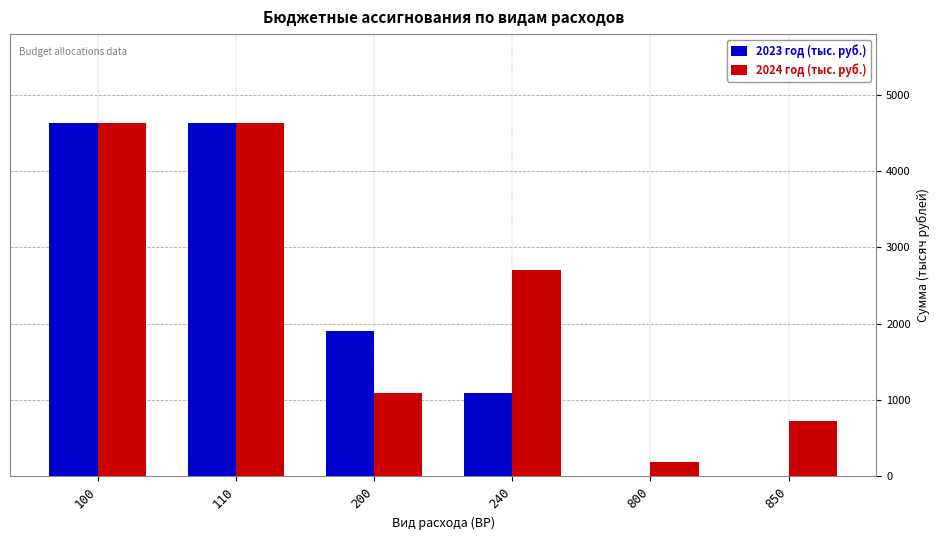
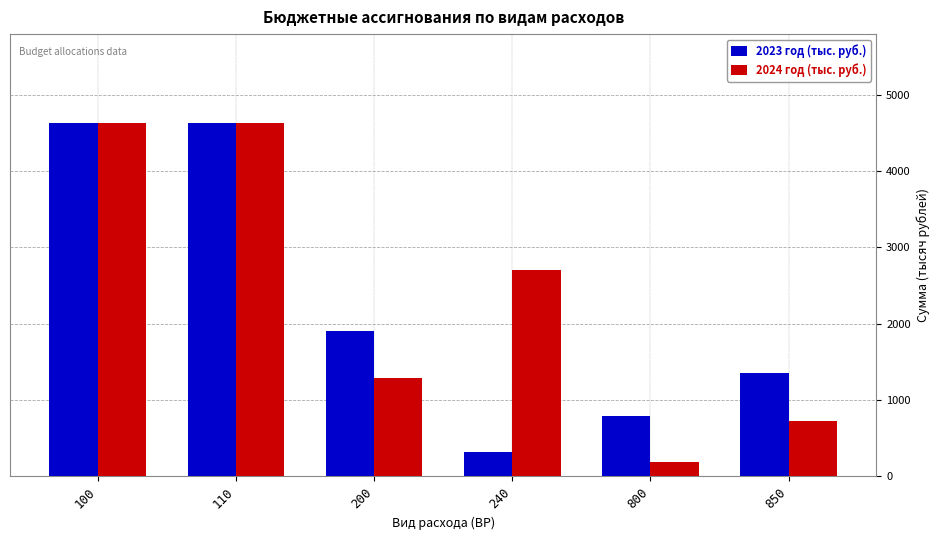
  {
    "2023 год (тыс. руб.)": {
      "100": 4600,
      "110": 4600,
      "200": 1900,
-     "240": 1100,
-     "800": 0,
-     "850": 0
+     "240": 300,
+     "800": 800,
+     "850": 1300
    },
    "2024 год (тыс. руб.)": {
      "100": 4600,
      "110": 4600,
-     "200": 1100,
+     "200": 1300,
      "240": 2700,
      "800": 200,
      "850": 700
    }
  }
